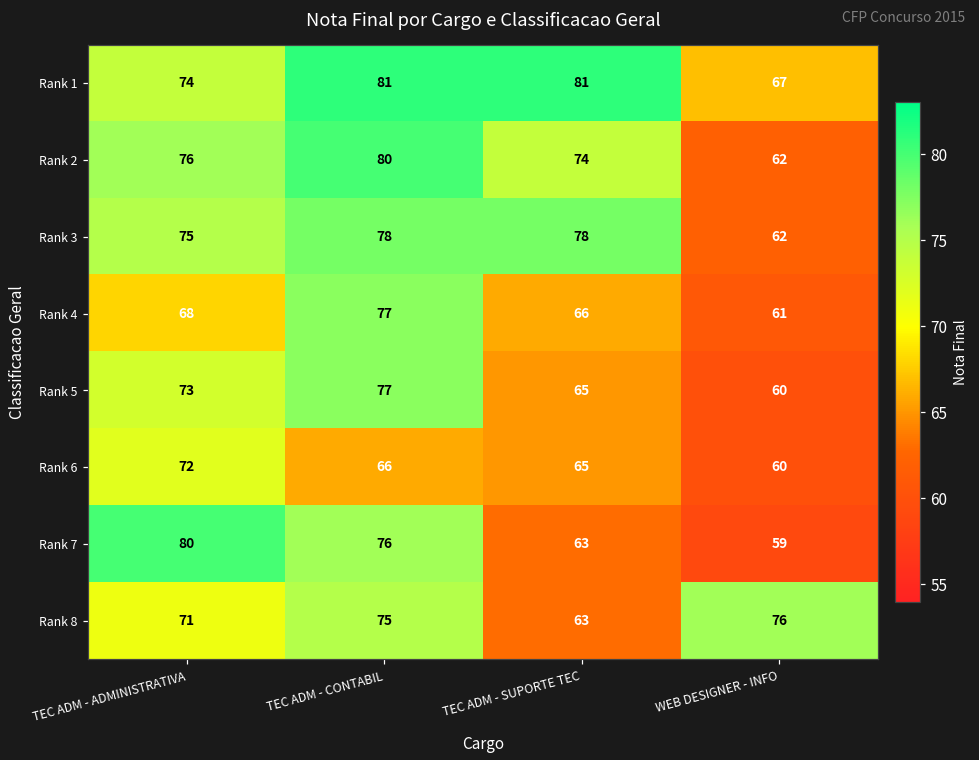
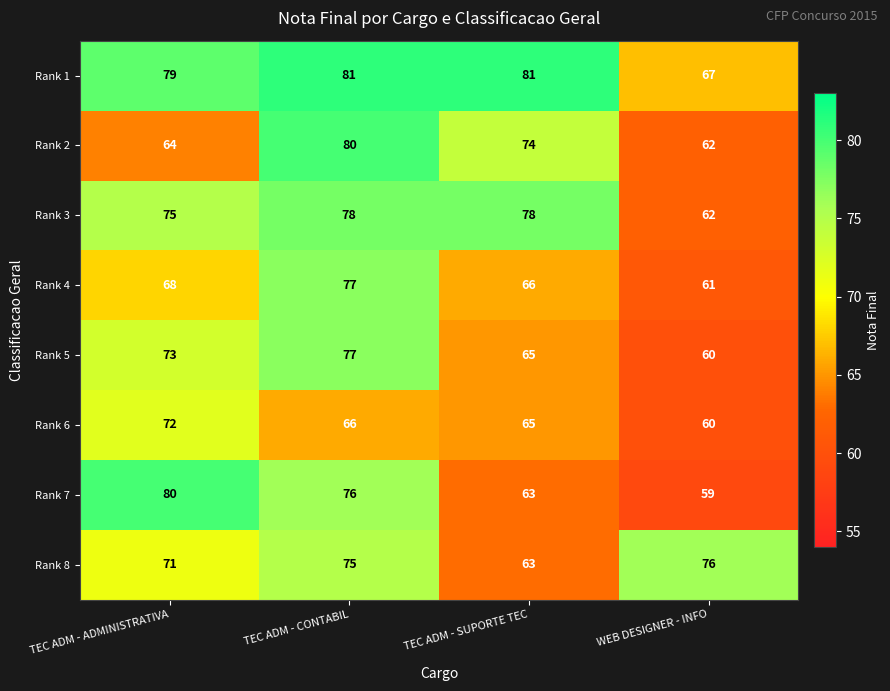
  {
    "Rank 1": {
-     "TEC ADM - ADMINISTRATIVA": 74,
+     "TEC ADM - ADMINISTRATIVA": 79,
      "TEC ADM - CONTABIL": 81,
      "TEC ADM - SUPORTE TEC": 81,
      "WEB DESIGNER - INFO": 67
    },
    "Rank 2": {
-     "TEC ADM - ADMINISTRATIVA": 76,
+     "TEC ADM - ADMINISTRATIVA": 64,
      "TEC ADM - CONTABIL": 80,
      "TEC ADM - SUPORTE TEC": 74,
      "WEB DESIGNER - INFO": 62
    },
    "Rank 3": {
      "TEC ADM - ADMINISTRATIVA": 75,
      "TEC ADM - CONTABIL": 78,
      "TEC ADM - SUPORTE TEC": 78,
      "WEB DESIGNER - INFO": 62
    },
    "Rank 4": {
      "TEC ADM - ADMINISTRATIVA": 68,
      "TEC ADM - CONTABIL": 77,
      "TEC ADM - SUPORTE TEC": 66,
      "WEB DESIGNER - INFO": 61
    },
    "Rank 5": {
      "TEC ADM - ADMINISTRATIVA": 73,
      "TEC ADM - CONTABIL": 77,
      "TEC ADM - SUPORTE TEC": 65,
      "WEB DESIGNER - INFO": 60
    },
    "Rank 6": {
      "TEC ADM - ADMINISTRATIVA": 72,
      "TEC ADM - CONTABIL": 66,
      "TEC ADM - SUPORTE TEC": 65,
      "WEB DESIGNER - INFO": 60
    },
    "Rank 7": {
      "TEC ADM - ADMINISTRATIVA": 80,
      "TEC ADM - CONTABIL": 76,
      "TEC ADM - SUPORTE TEC": 63,
      "WEB DESIGNER - INFO": 59
    },
    "Rank 8": {
      "TEC ADM - ADMINISTRATIVA": 71,
      "TEC ADM - CONTABIL": 75,
      "TEC ADM - SUPORTE TEC": 63,
      "WEB DESIGNER - INFO": 76
    }
  }
